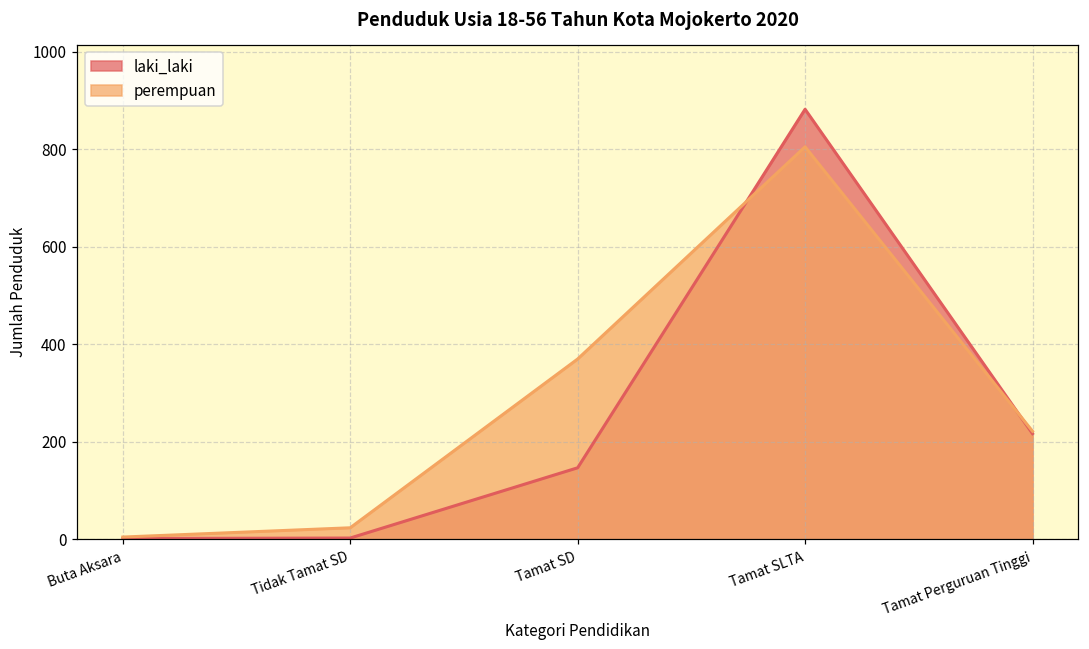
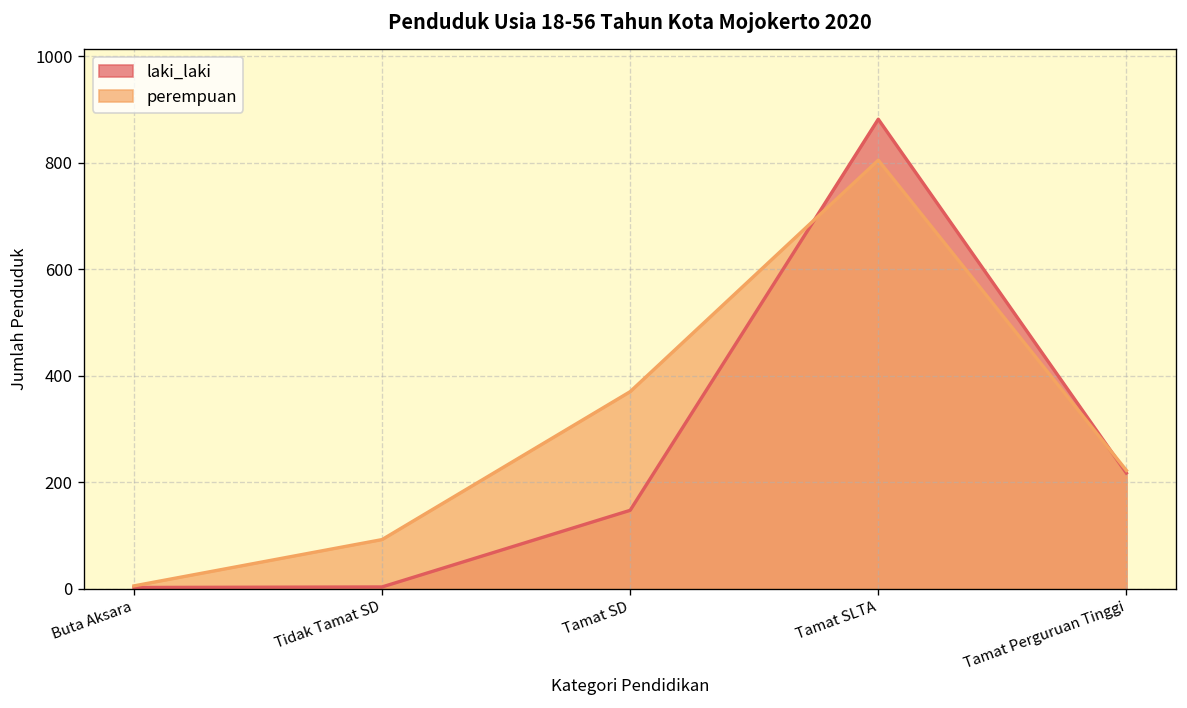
  {
    "laki_laki": {
      "Tidak Tamat SD": 0,
      "Tamat SD": 150,
      "Tamat SLTA": 880
    },
    "perempuan": {
-     "Tidak Tamat SD": 20,
+     "Tidak Tamat SD": 90,
      "Tamat SD": 370,
      "Tamat SLTA": 810
    }
  }
